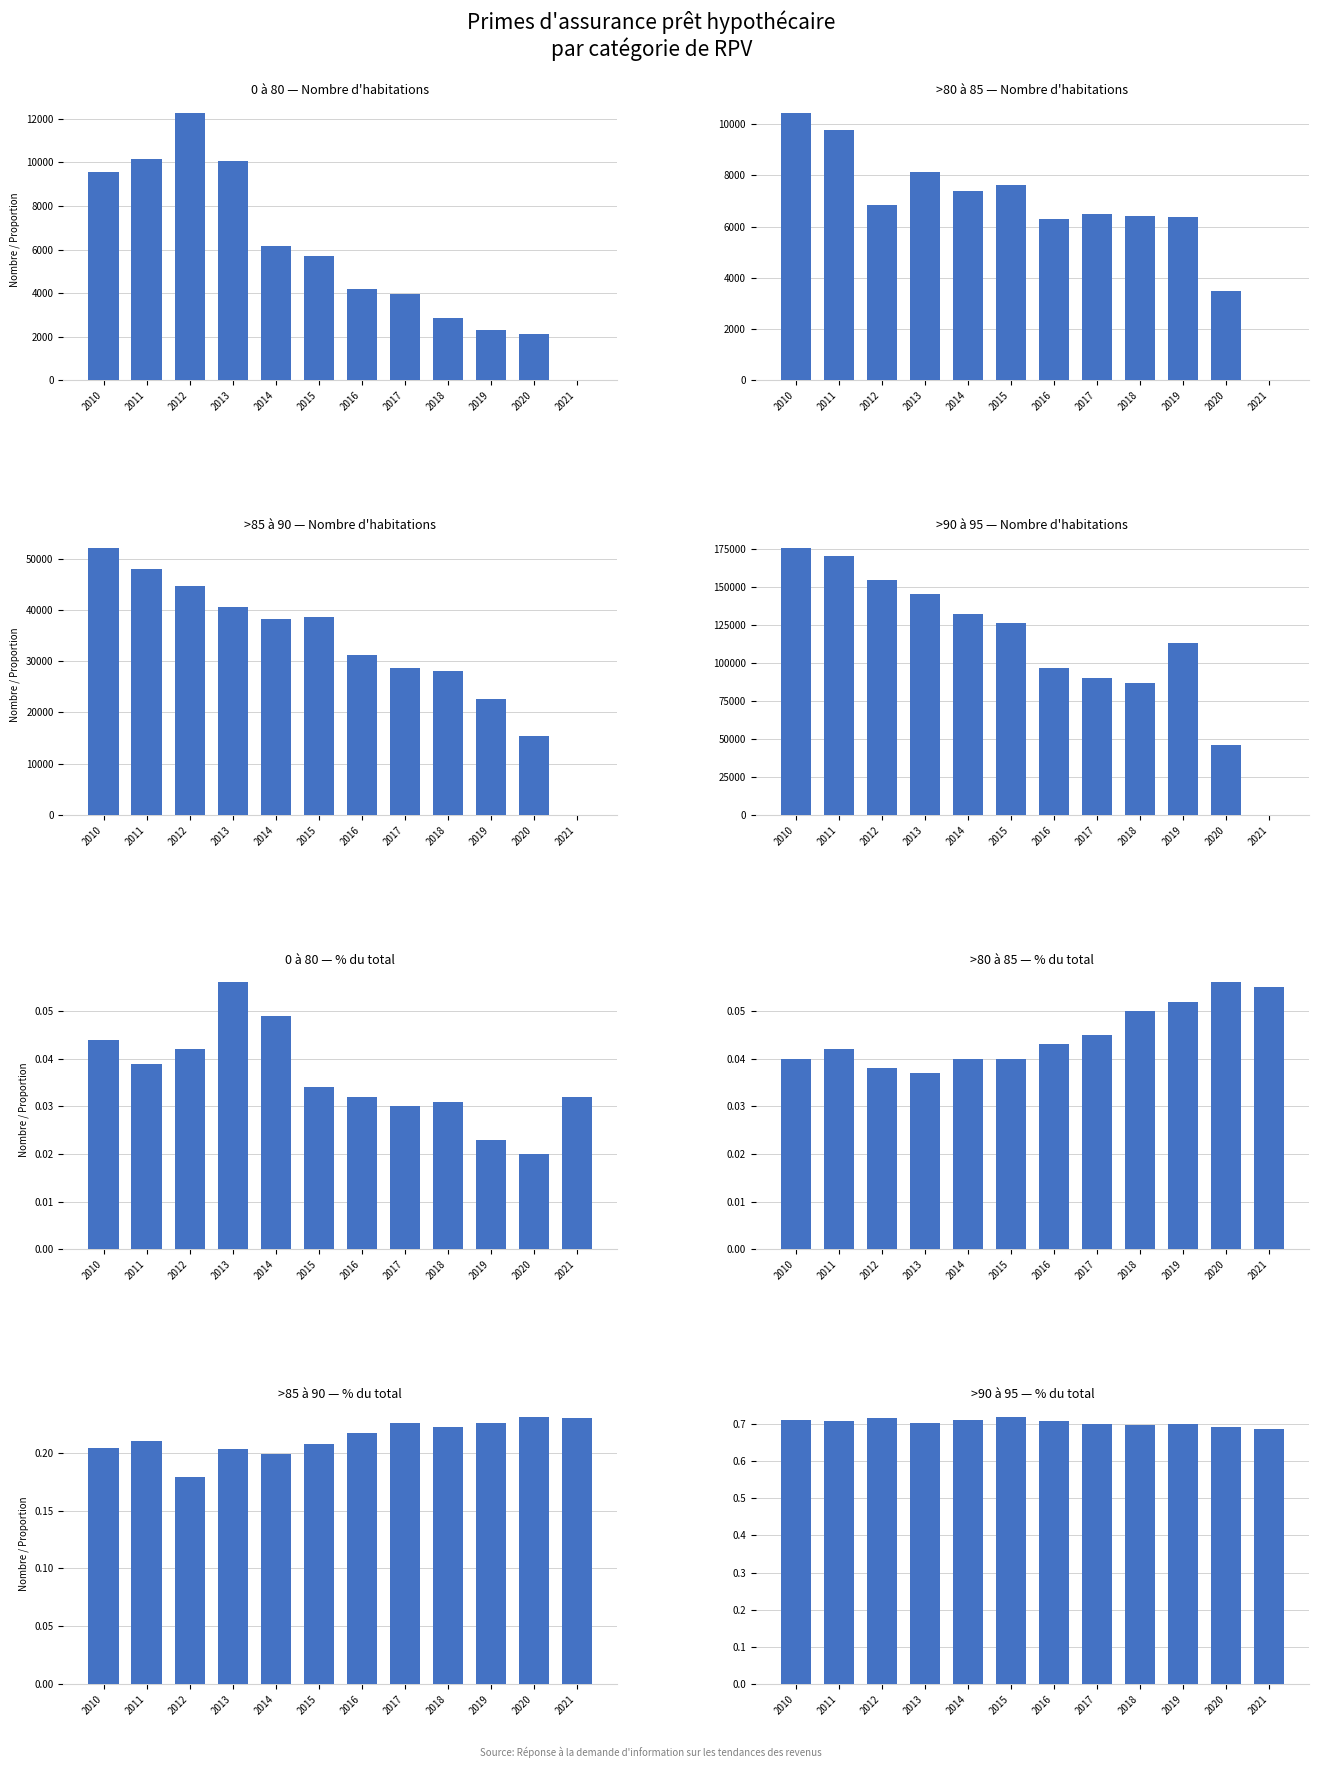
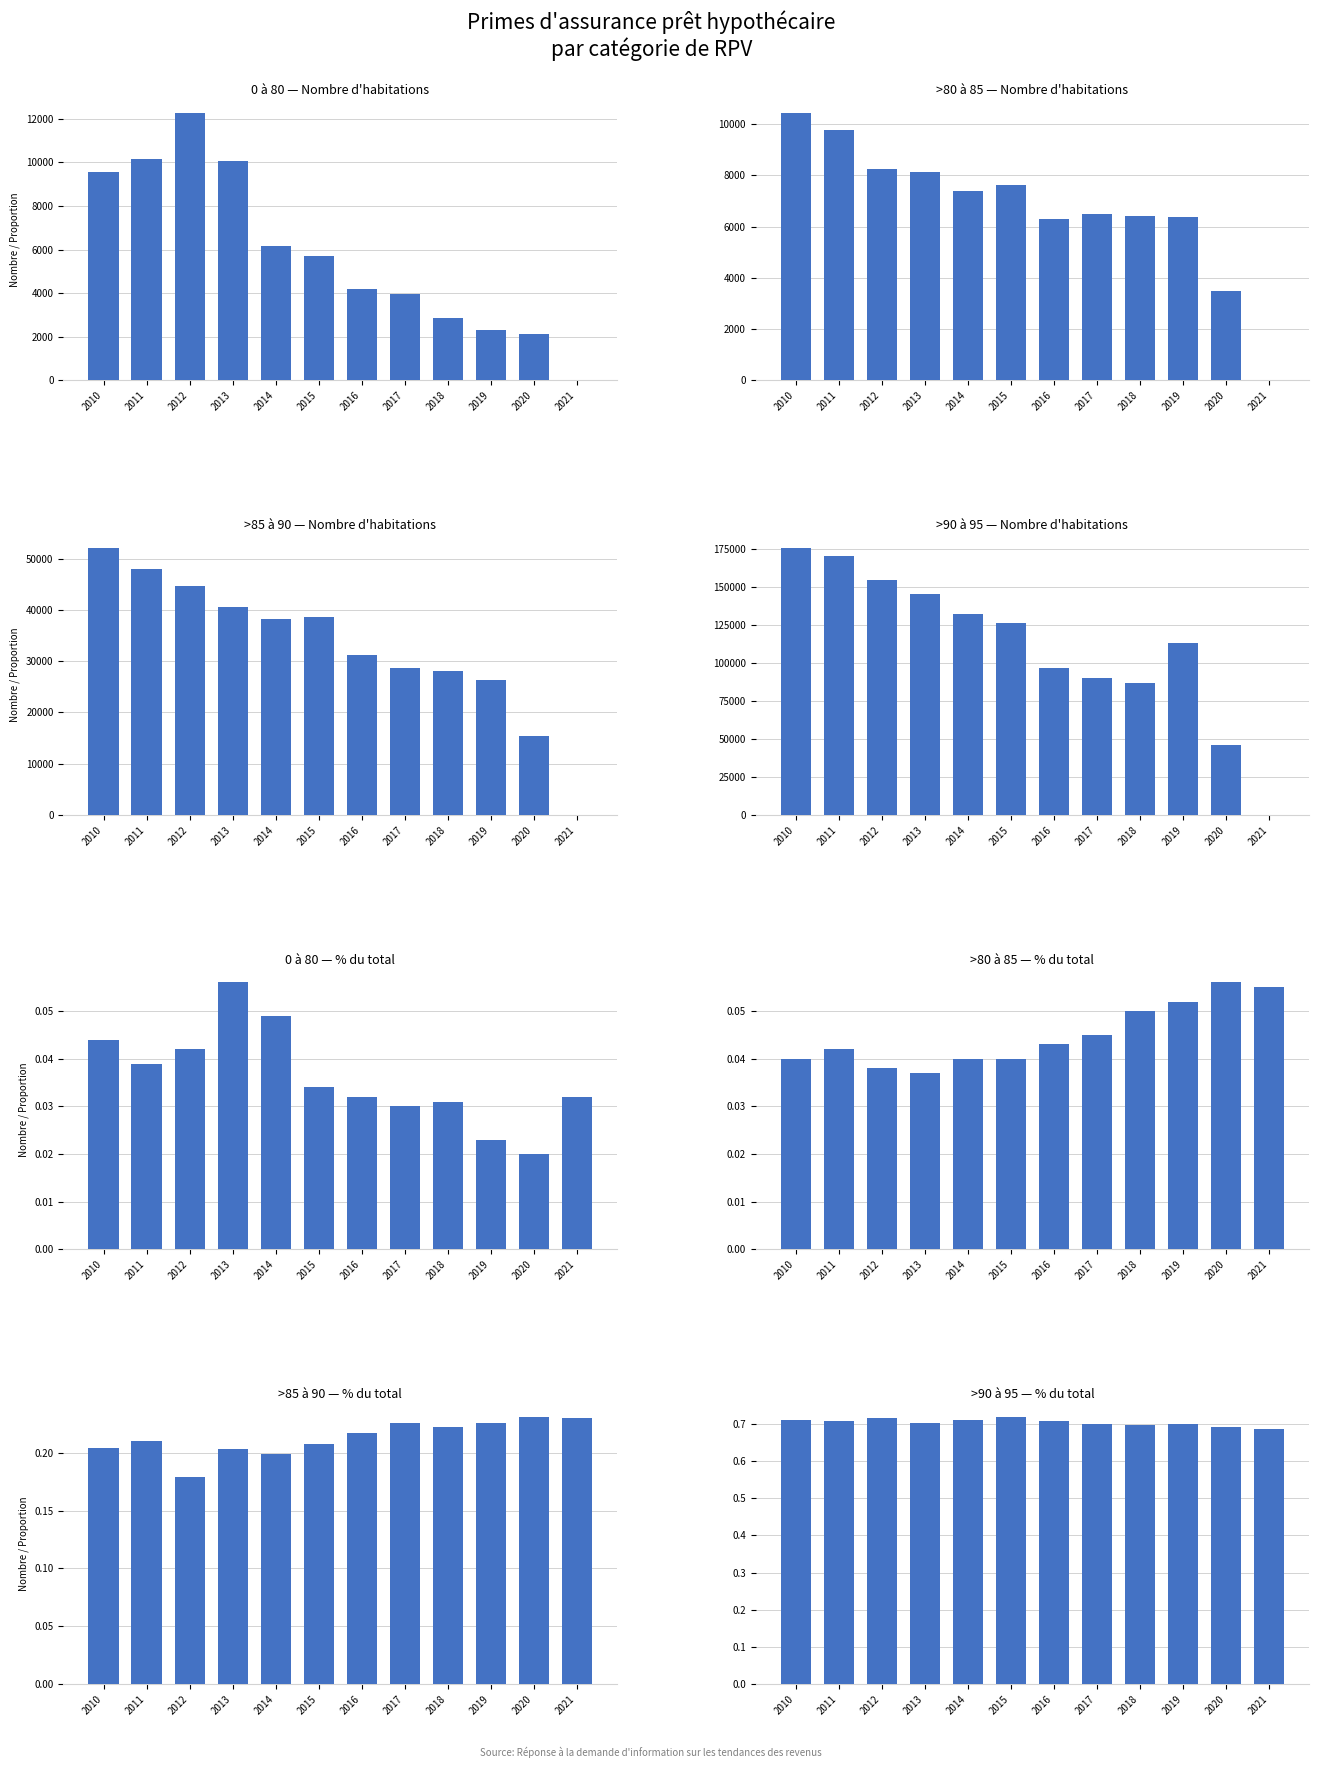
  {
    "0 à 80 — Nombre d'habitations": {
      "2010": 9600,
      "2011": 10100,
      "2012": 12200,
      "2013": 10100,
      "2014": 6200,
      "2015": 5700,
      "2016": 4200,
      "2017": 4000,
      "2018": 2900,
      "2019": 2300,
      "2020": 2100,
      "2021": 0
    },
    ">80 à 85 — Nombre d'habitations": {
      "2010": 10400,
      "2011": 9800,
-     "2012": 6800,
+     "2012": 8200,
      "2013": 8100,
      "2014": 7400,
      "2015": 7600,
      "2016": 6300,
      "2017": 6500,
      "2018": 6400,
      "2019": 6400,
      "2020": 3500,
      "2021": 0
    },
    ">85 à 90 — Nombre d'habitations": {
      "2010": 52000,
      "2011": 48000,
      "2012": 45000,
      "2013": 41000,
      "2014": 38000,
      "2015": 39000,
      "2016": 31000,
      "2017": 29000,
      "2018": 28000,
-     "2019": 23000,
+     "2019": 26000,
      "2020": 15000,
      "2021": 0
    },
    ">90 à 95 — Nombre d'habitations": {
      "2010": 176000,
      "2011": 171000,
      "2012": 155000,
      "2013": 145000,
      "2014": 132000,
      "2015": 126000,
      "2016": 97000,
      "2017": 90000,
      "2018": 87000,
      "2019": 113000,
      "2020": 46000,
      "2021": 0
    },
    "0 à 80 — % du total": {
      "2010": 0.044,
      "2011": 0.039,
      "2012": 0.042,
      "2013": 0.056,
      "2014": 0.049,
      "2015": 0.034,
      "2016": 0.032,
      "2017": 0.030,
      "2018": 0.031,
      "2019": 0.023,
      "2020": 0.020,
      "2021": 0.032
    },
    ">80 à 85 — % du total": {
      "2010": 0.040,
      "2011": 0.042,
      "2012": 0.038,
      "2013": 0.037,
      "2014": 0.040,
      "2015": 0.040,
      "2016": 0.043,
      "2017": 0.045,
      "2018": 0.050,
      "2019": 0.052,
      "2020": 0.056,
      "2021": 0.055
    },
    ">85 à 90 — % du total": {
      "2010": 0.204,
      "2011": 0.210,
      "2012": 0.179,
      "2013": 0.203,
      "2014": 0.199,
      "2015": 0.208,
      "2016": 0.217,
      "2017": 0.226,
      "2018": 0.222,
      "2019": 0.226,
      "2020": 0.231,
      "2021": 0.230
    },
    ">90 à 95 — % du total": {
      "2010": 0.71,
      "2011": 0.71,
      "2012": 0.72,
      "2013": 0.70,
      "2014": 0.71,
      "2015": 0.72,
      "2016": 0.71,
      "2017": 0.70,
      "2018": 0.70,
      "2019": 0.70,
      "2020": 0.69,
      "2021": 0.69
    }
  }
